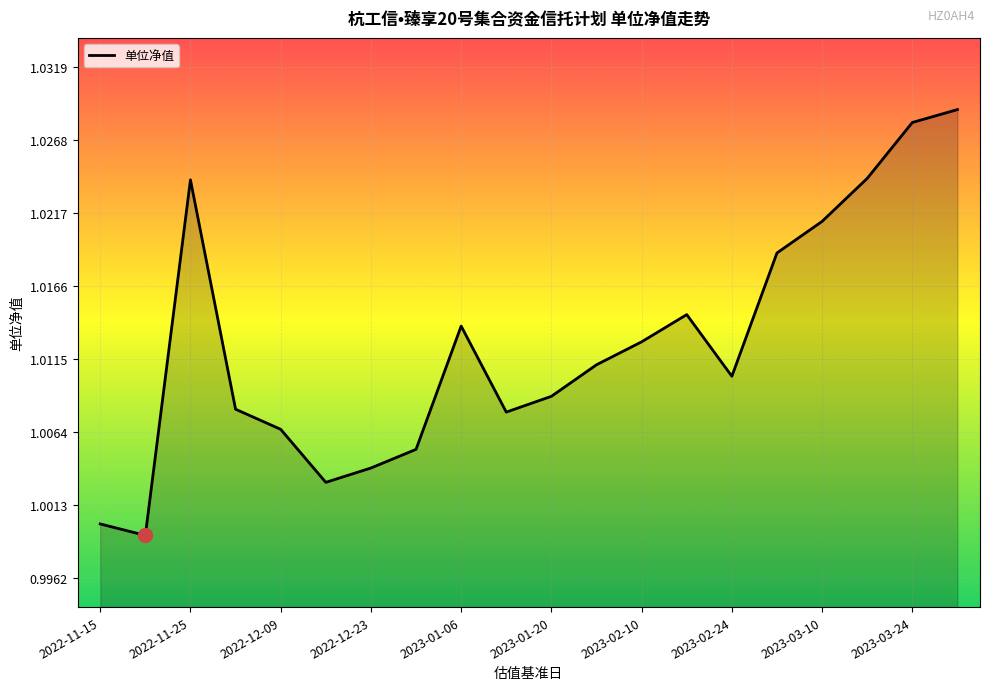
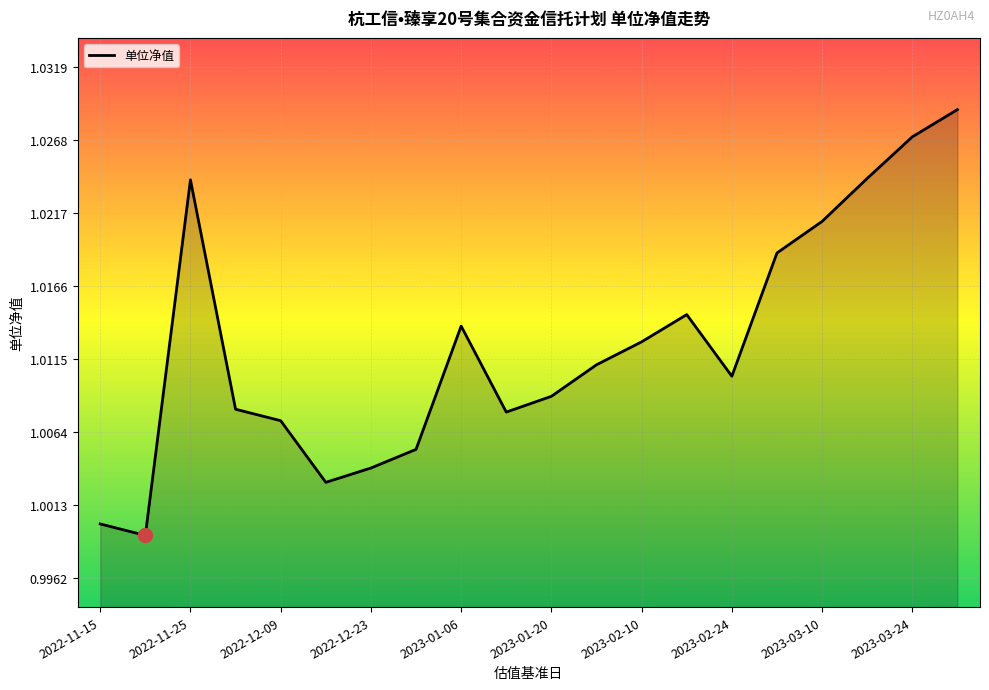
  {
    "单位净值": {
      "2022-11-15": 1.0000,
      "2022-11-25": 1.0240,
-     "2022-12-09": 1.0066,
+     "2022-12-09": 1.0072,
      "2022-12-23": 1.0039,
      "2023-01-06": 1.0138,
      "2023-01-20": 1.0089,
      "2023-02-10": 1.0127,
      "2023-02-24": 1.0103,
      "2023-03-10": 1.0211,
-     "2023-03-24": 1.028
+     "2023-03-24": 1.027
    }
  }
